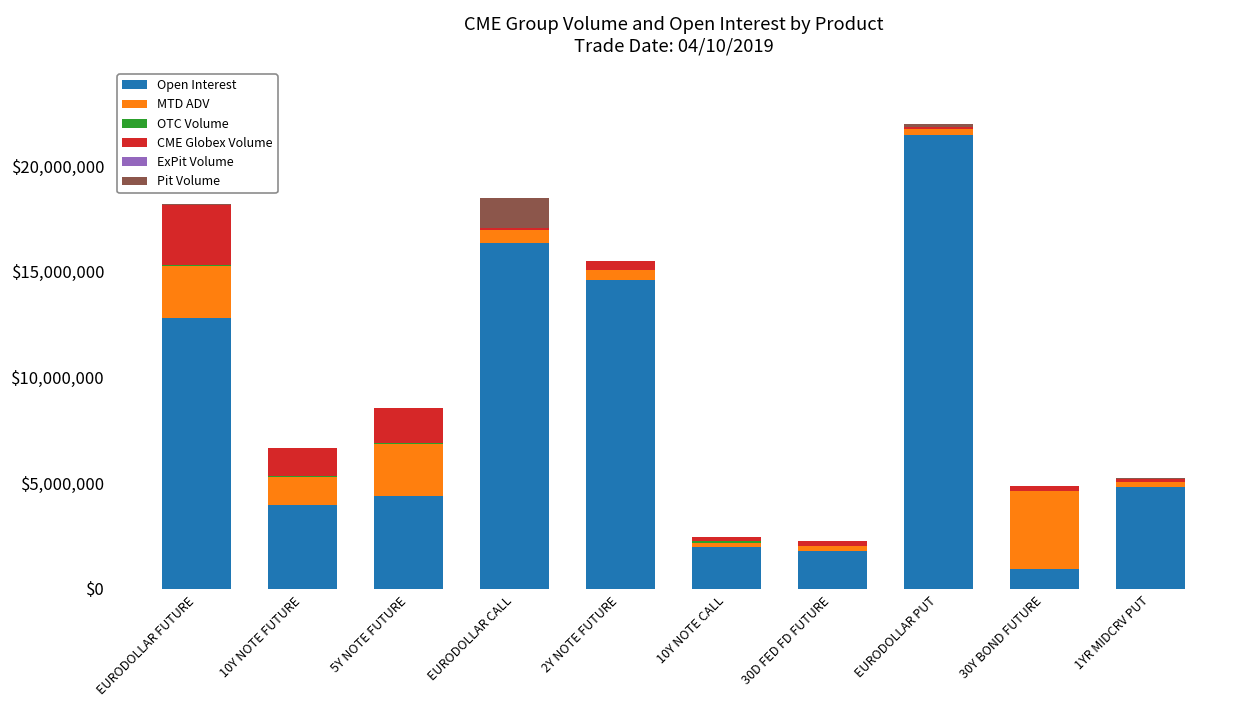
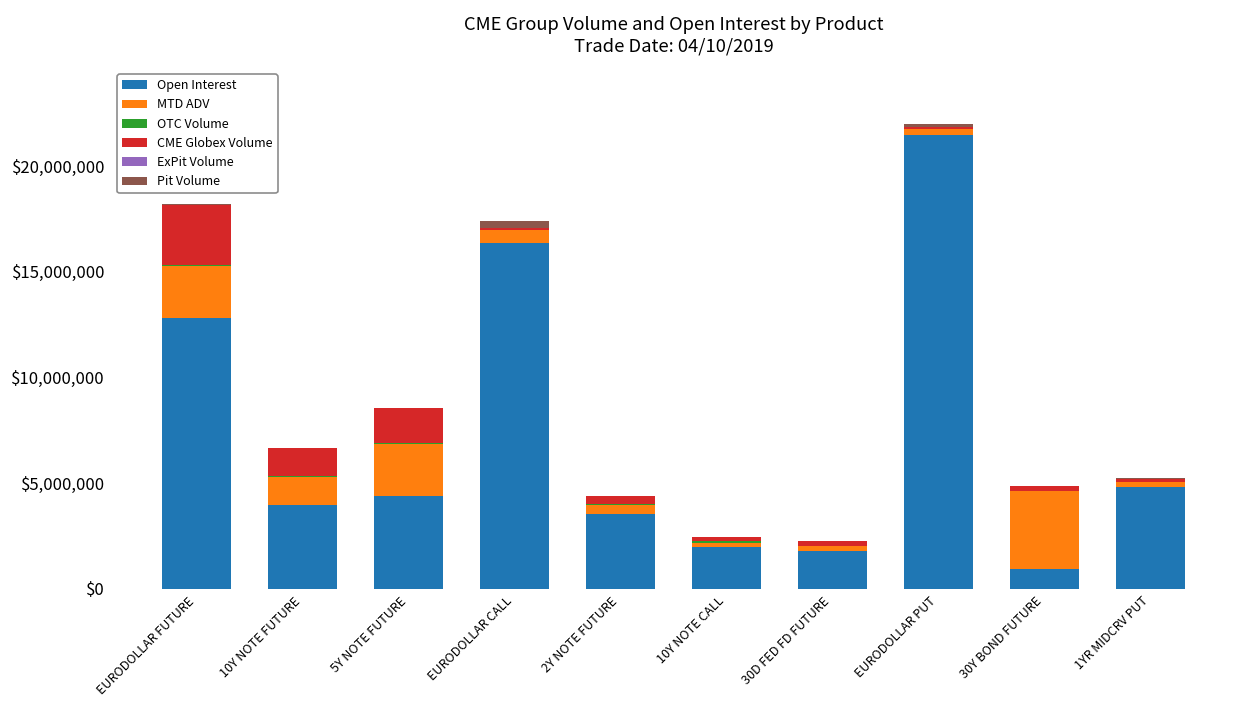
  {
    "Open Interest": {
      "EURODOLLAR FUTURE": "$12,800,000",
      "10Y NOTE FUTURE": "$4,000,000",
      "5Y NOTE FUTURE": "$4,400,000",
      "EURODOLLAR CALL": "$16,400,000",
-     "2Y NOTE FUTURE": "$14,600,000",
+     "2Y NOTE FUTURE": "$3,500,000",
      "10Y NOTE CALL": "$2,000,000",
      "30D FED FD FUTURE": "$1,800,000",
      "EURODOLLAR PUT": "$21,500,000",
      "30Y BOND FUTURE": "$900,000",
      "1YR MIDCRV PUT": "$4,800,000"
    },
    "MTD ADV": {
      "EURODOLLAR FUTURE": "$2,500,000",
      "10Y NOTE FUTURE": "$1,300,000",
      "5Y NOTE FUTURE": "$2,500,000",
      "EURODOLLAR CALL": "$600,000",
      "2Y NOTE FUTURE": "$400,000",
      "10Y NOTE CALL": "$200,000",
      "30D FED FD FUTURE": "$200,000",
      "EURODOLLAR PUT": "$300,000",
      "30Y BOND FUTURE": "$3,700,000",
      "1YR MIDCRV PUT": "$200,000"
    },
    "OTC Volume": {
      "EURODOLLAR CALL": "$0",
      "EURODOLLAR PUT": "$0",
      "1YR MIDCRV PUT": "$0"
    },
    "ExPit Volume": {
      "EURODOLLAR CALL": "$0",
      "EURODOLLAR PUT": "$0"
    },
    "Pit Volume": {
-     "EURODOLLAR CALL": "$1,400,000",
+     "EURODOLLAR CALL": "$300,000",
      "2Y NOTE FUTURE": "$0",
      "30D FED FD FUTURE": "$0",
      "EURODOLLAR PUT": "$200,000"
    }
  }
